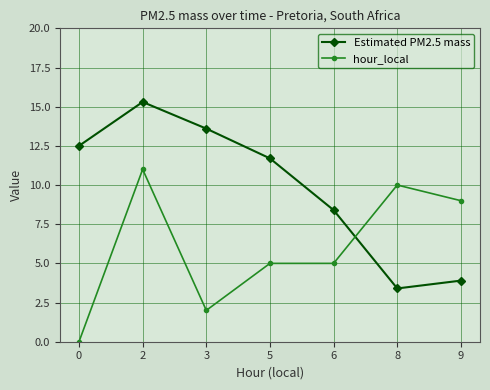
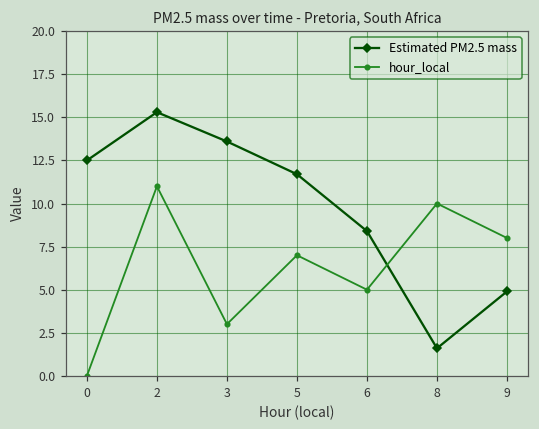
  {
    "Estimated PM2.5 mass": {
      "0": 12.5,
      "2": 15.3,
      "3": 13.6,
      "5": 11.7,
      "6": 8.4,
-     "8": 3.4,
-     "9": 3.9
+     "8": 1.6,
+     "9": 4.9
    },
    "hour_local": {
      "0": 0,
      "2": 11,
-     "3": 2,
-     "5": 5,
+     "3": 3,
+     "5": 7,
      "6": 5,
      "8": 10,
-     "9": 9
+     "9": 8
    }
  }
